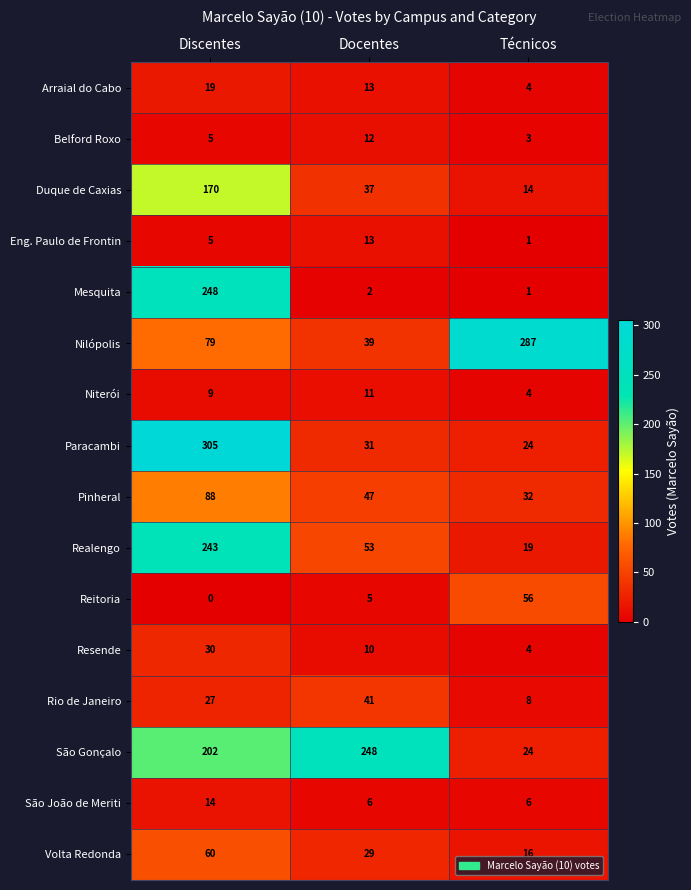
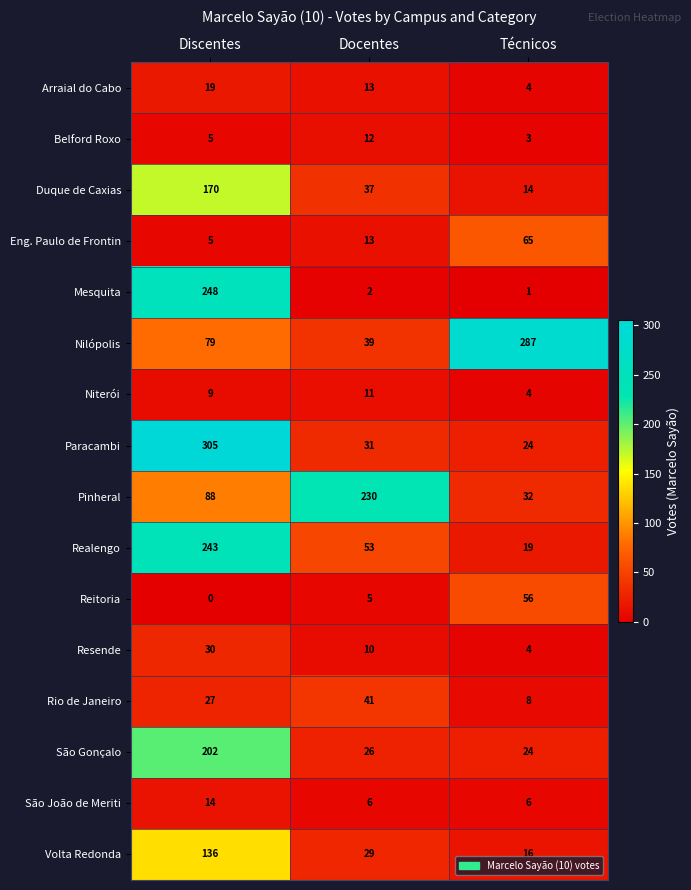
  {
    "Arraial do Cabo": {
      "Discentes": 19,
      "Docentes": 13,
      "Técnicos": 4
    },
    "Belford Roxo": {
      "Discentes": 5,
      "Docentes": 12,
      "Técnicos": 3
    },
    "Duque de Caxias": {
      "Discentes": 170,
      "Docentes": 37,
      "Técnicos": 14
    },
    "Eng. Paulo de Frontin": {
      "Discentes": 5,
      "Docentes": 13,
-     "Técnicos": 1
+     "Técnicos": 65
    },
    "Mesquita": {
      "Discentes": 248,
      "Docentes": 2,
      "Técnicos": 1
    },
    "Nilópolis": {
      "Discentes": 79,
      "Docentes": 39,
      "Técnicos": 287
    },
    "Niterói": {
      "Discentes": 9,
      "Docentes": 11,
      "Técnicos": 4
    },
    "Paracambi": {
      "Discentes": 305,
      "Docentes": 31,
      "Técnicos": 24
    },
    "Pinheral": {
      "Discentes": 88,
-     "Docentes": 47,
+     "Docentes": 230,
      "Técnicos": 32
    },
    "Realengo": {
      "Discentes": 243,
      "Docentes": 53,
      "Técnicos": 19
    },
    "Reitoria": {
      "Discentes": 0,
      "Docentes": 5,
      "Técnicos": 56
    },
    "Resende": {
      "Discentes": 30,
      "Docentes": 10,
      "Técnicos": 4
    },
    "Rio de Janeiro": {
      "Discentes": 27,
      "Docentes": 41,
      "Técnicos": 8
    },
    "São Gonçalo": {
      "Discentes": 202,
-     "Docentes": 248,
+     "Docentes": 26,
      "Técnicos": 24
    },
    "São João de Meriti": {
      "Discentes": 14,
      "Docentes": 6,
      "Técnicos": 6
    },
    "Volta Redonda": {
-     "Discentes": 60,
+     "Discentes": 136,
      "Docentes": 29
    }
  }
